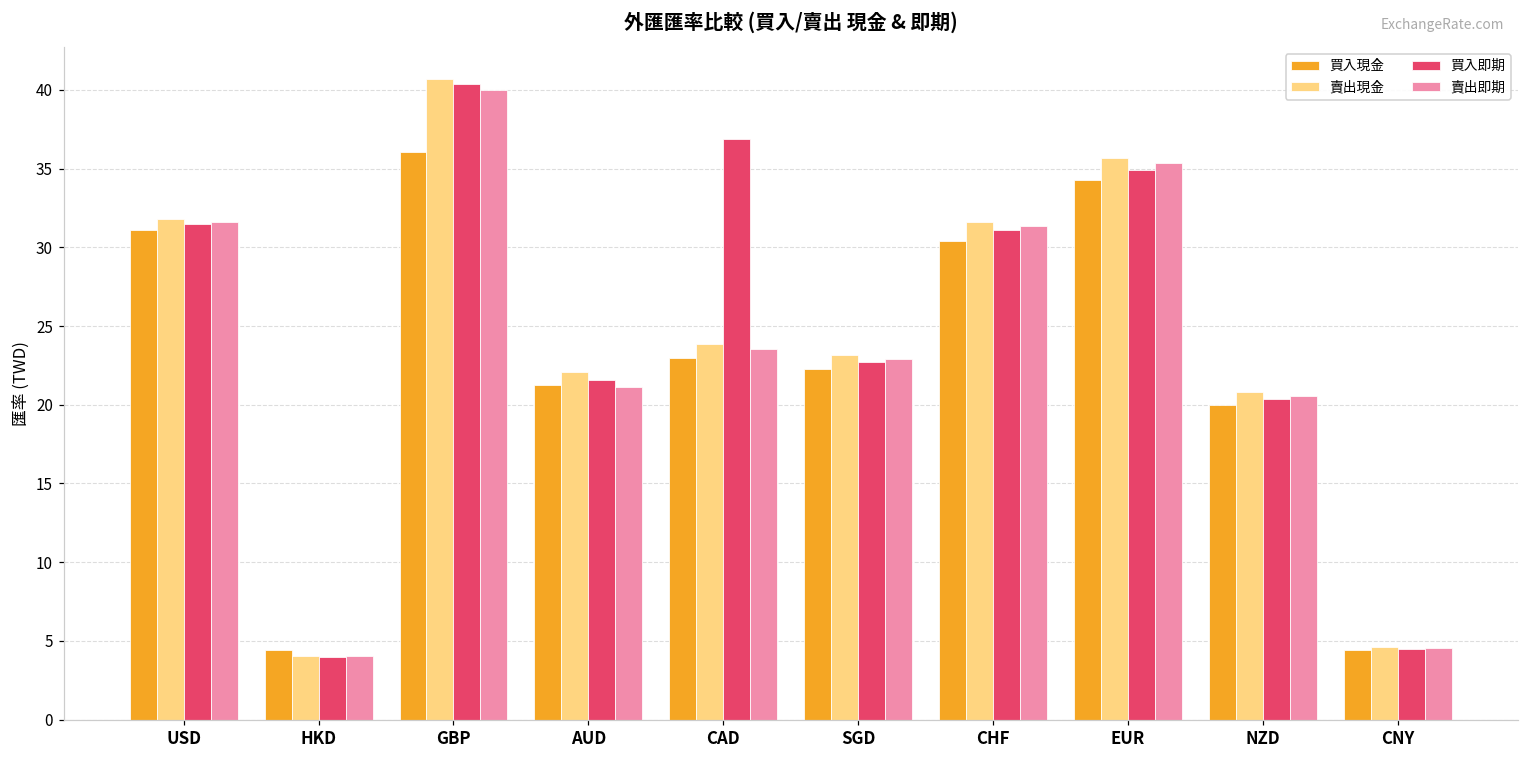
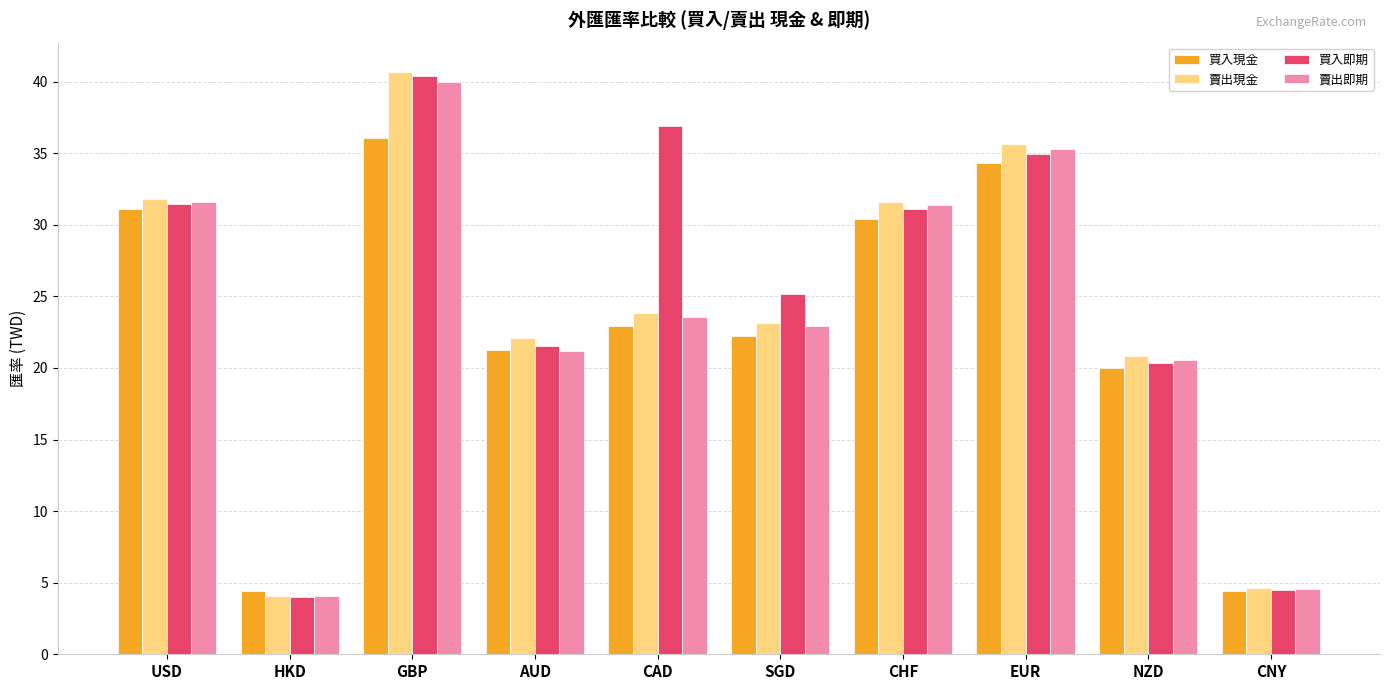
  {
    "買入現金": {
      "USD": 31.1,
      "HKD": 4.4,
      "GBP": 36.1,
      "AUD": 21.3,
      "CAD": 22.9,
      "SGD": 22.2,
      "CHF": 30.4,
      "EUR": 34.3,
      "NZD": 20.0,
      "CNY": 4.4
    },
    "賣出現金": {
      "USD": 31.8,
      "HKD": 4.1,
      "GBP": 40.7,
      "AUD": 22.1,
      "CAD": 23.9,
      "SGD": 23.2,
      "CHF": 31.6,
      "EUR": 35.6,
      "NZD": 20.8,
      "CNY": 4.6
    },
    "買入即期": {
      "USD": 31.5,
      "HKD": 4.0,
      "GBP": 40.4,
      "AUD": 21.6,
      "CAD": 36.9,
-     "SGD": 22.7,
+     "SGD": 25.2,
      "CHF": 31.1,
      "EUR": 34.9,
      "NZD": 20.4,
      "CNY": 4.5
    },
    "賣出即期": {
      "USD": 31.6,
      "HKD": 4.0,
      "GBP": 40.0,
      "AUD": 21.2,
      "CAD": 23.6,
      "SGD": 22.9,
      "CHF": 31.4,
      "EUR": 35.3,
      "NZD": 20.6,
      "CNY": 4.6
    }
  }
